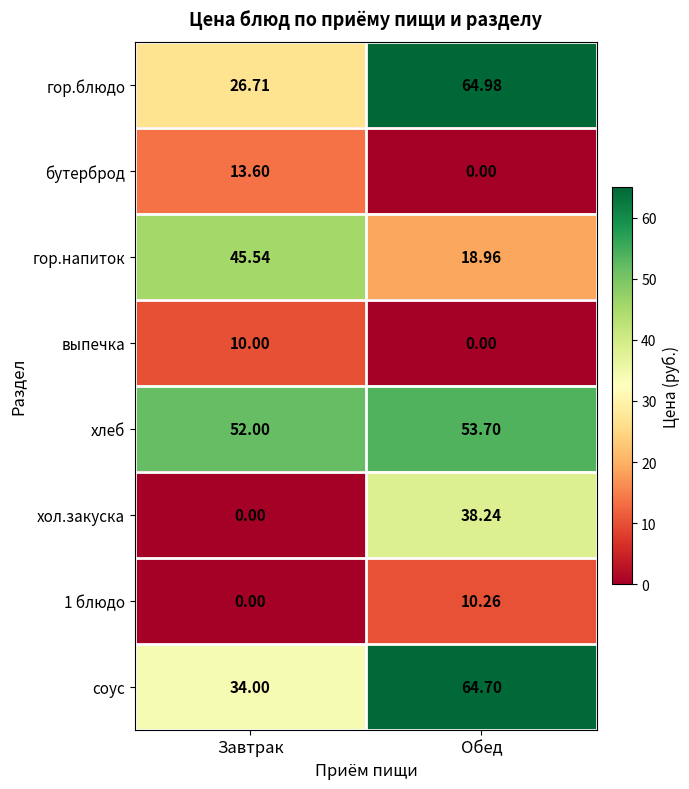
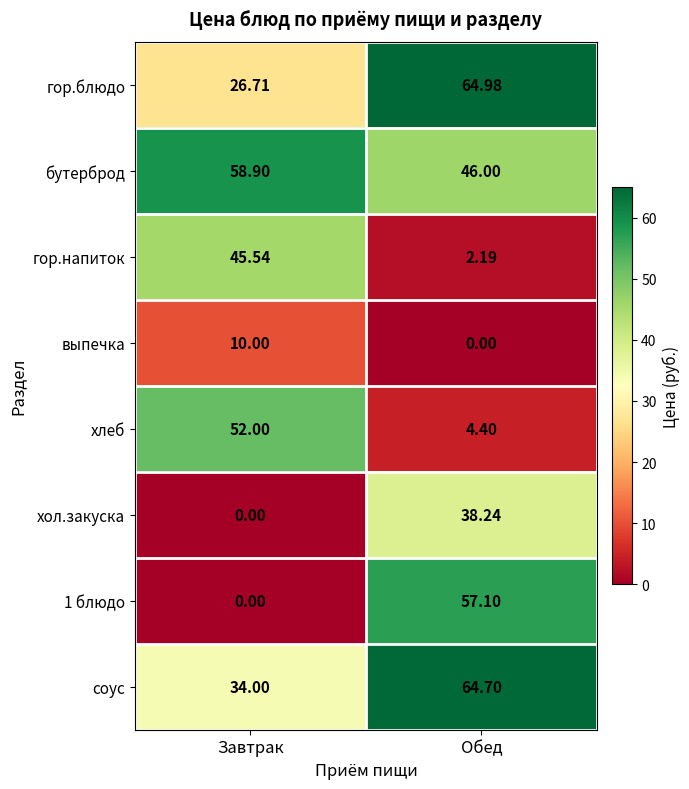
  {
    "гор.блюдо": {
      "Завтрак": 26.71,
      "Обед": 64.98
    },
    "бутерброд": {
-     "Завтрак": 13.60,
-     "Обед": 0.00
+     "Завтрак": 58.90,
+     "Обед": 46.00
    },
    "гор.напиток": {
      "Завтрак": 45.54,
-     "Обед": 18.96
+     "Обед": 2.19
    },
    "выпечка": {
      "Завтрак": 10.00,
      "Обед": 0.00
    },
    "хлеб": {
      "Завтрак": 52.00,
-     "Обед": 53.70
+     "Обед": 4.40
    },
    "хол.закуска": {
      "Завтрак": 0.00,
      "Обед": 38.24
    },
    "1 блюдо": {
      "Завтрак": 0.00,
-     "Обед": 10.26
+     "Обед": 57.10
    },
    "соус": {
      "Завтрак": 34.00,
      "Обед": 64.70
    }
  }
